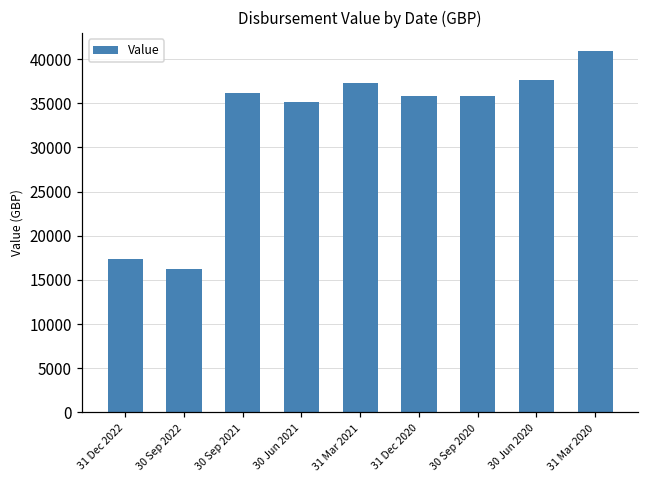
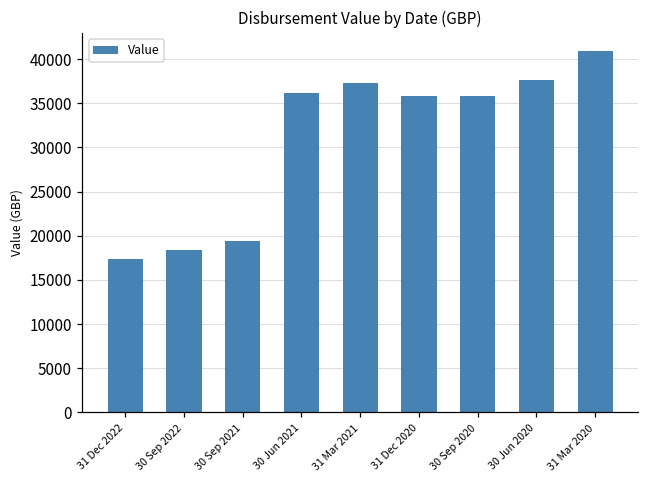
  {
    "31 Dec 2022": 17000,
-   "30 Sep 2022": 16000,
-   "30 Sep 2021": 36000,
-   "30 Jun 2021": 35000,
+   "30 Sep 2022": 18000,
+   "30 Sep 2021": 19000,
+   "30 Jun 2021": 36000,
    "31 Mar 2021": 37000,
    "31 Dec 2020": 36000,
    "30 Sep 2020": 36000,
    "30 Jun 2020": 38000,
    "31 Mar 2020": 41000
  }
